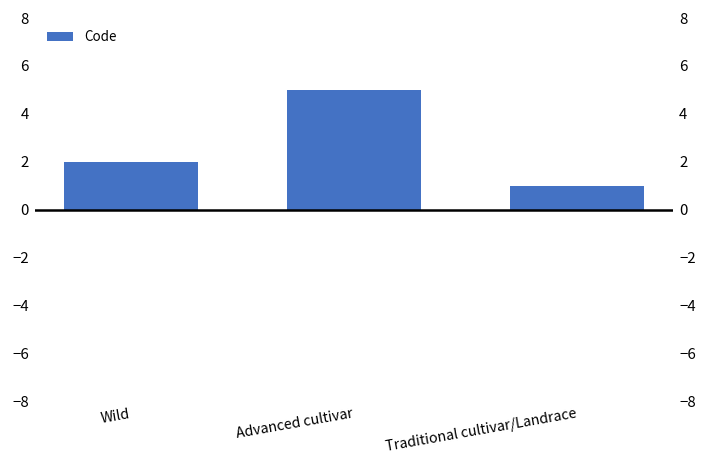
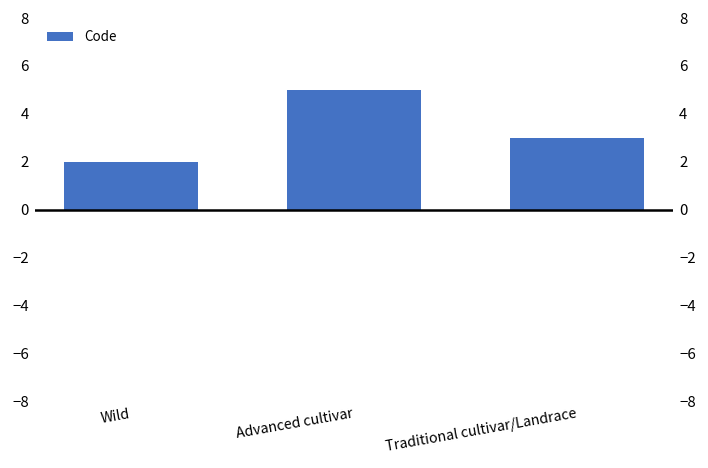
  {
    "Wild": 2,
    "Advanced cultivar": 5,
-   "Traditional cultivar/Landrace": 1
+   "Traditional cultivar/Landrace": 3
  }
